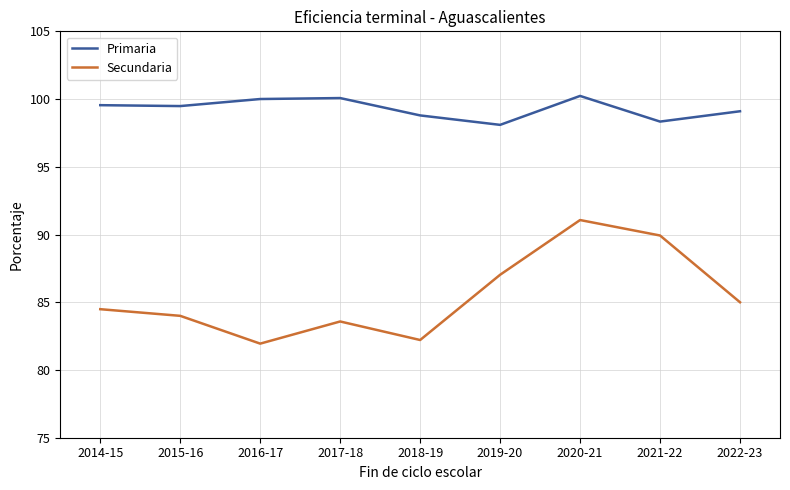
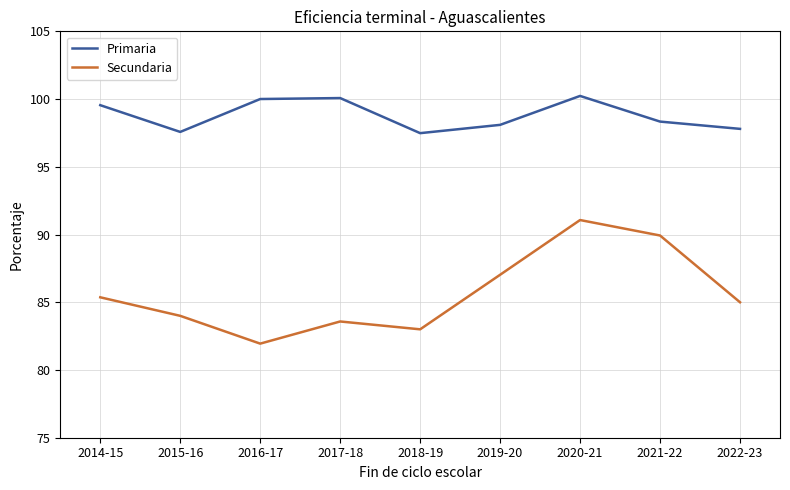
  {
    "Primaria": {
      "2014-15": 99.5,
-     "2015-16": 99.5,
+     "2015-16": 97.6,
      "2016-17": 100.0,
      "2017-18": 100.1,
-     "2018-19": 98.8,
+     "2018-19": 97.5,
      "2019-20": 98.1,
      "2020-21": 100.2,
      "2021-22": 98.3,
-     "2022-23": 99.1
+     "2022-23": 97.8
    },
    "Secundaria": {
-     "2014-15": 84.5,
+     "2014-15": 85.4,
      "2015-16": 84.0,
      "2016-17": 81.9,
      "2017-18": 83.6,
-     "2018-19": 82.2,
+     "2018-19": 83.0,
      "2019-20": 87.0,
      "2020-21": 91.1,
      "2021-22": 89.9,
      "2022-23": 85.0
    }
  }
